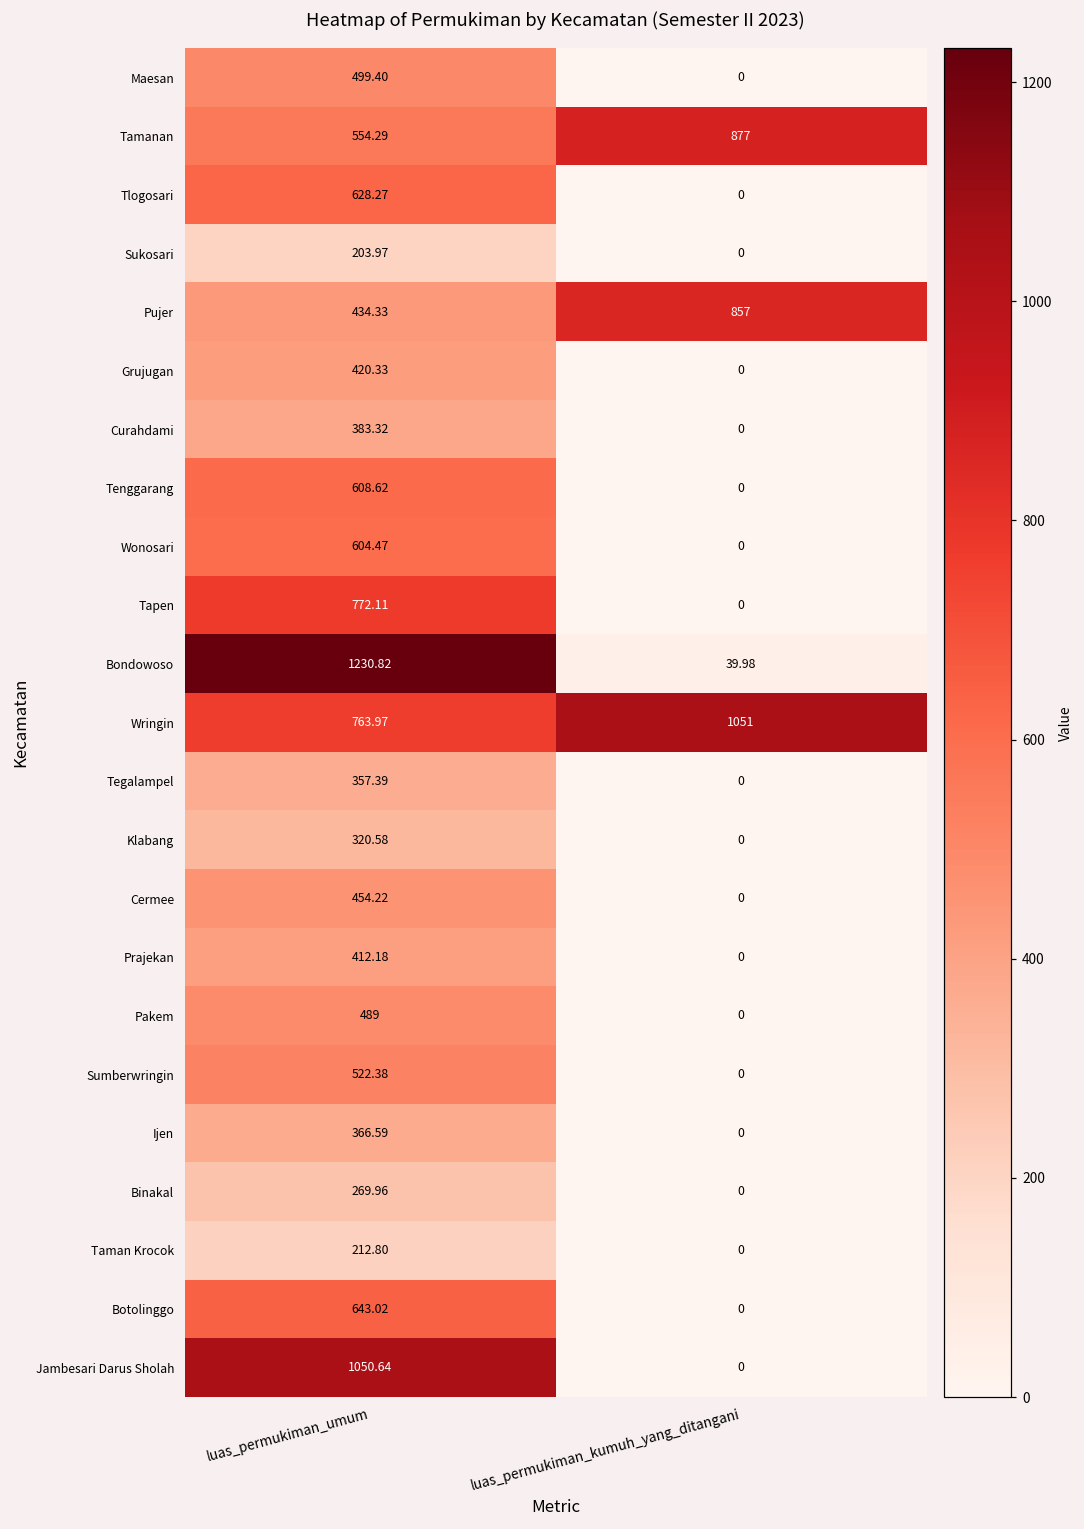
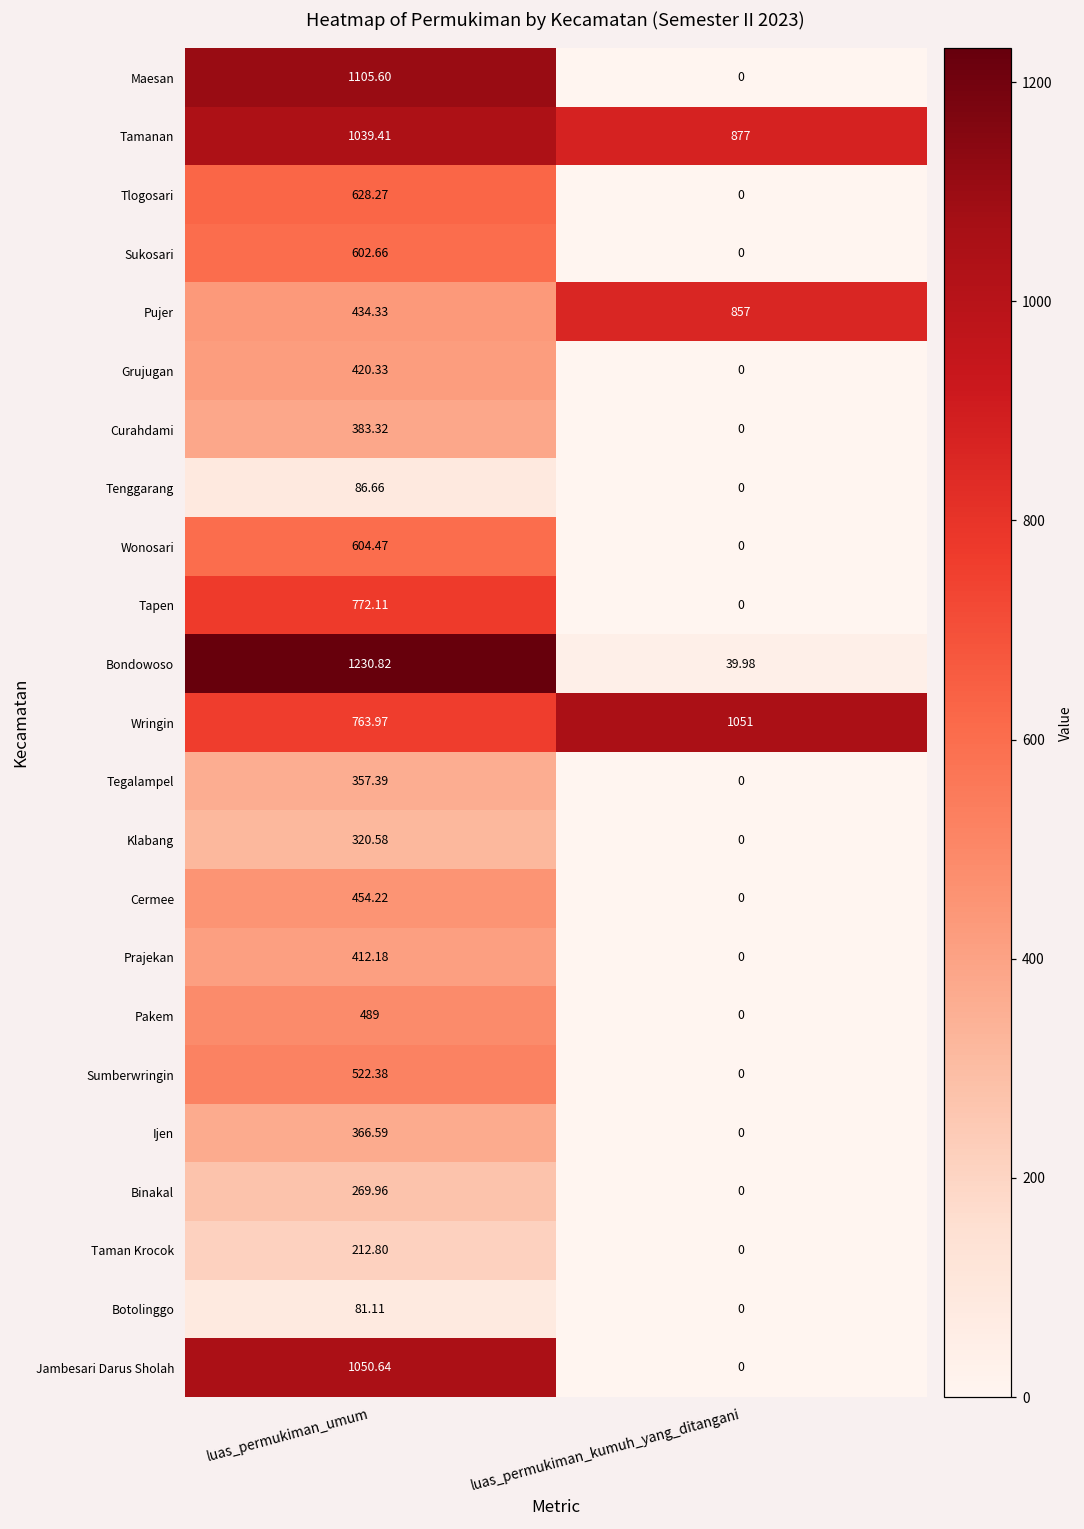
  {
    "Maesan": {
-     "luas_permukiman_umum": 499.40,
+     "luas_permukiman_umum": 1105.60,
      "luas_permukiman_kumuh_yang_ditangani": 0
    },
    "Tamanan": {
-     "luas_permukiman_umum": 554.29,
+     "luas_permukiman_umum": 1039.41,
      "luas_permukiman_kumuh_yang_ditangani": 877
    },
    "Tlogosari": {
      "luas_permukiman_umum": 628.27,
      "luas_permukiman_kumuh_yang_ditangani": 0
    },
    "Sukosari": {
-     "luas_permukiman_umum": 203.97,
+     "luas_permukiman_umum": 602.66,
      "luas_permukiman_kumuh_yang_ditangani": 0
    },
    "Pujer": {
      "luas_permukiman_umum": 434.33,
      "luas_permukiman_kumuh_yang_ditangani": 857
    },
    "Grujugan": {
      "luas_permukiman_umum": 420.33,
      "luas_permukiman_kumuh_yang_ditangani": 0
    },
    "Curahdami": {
      "luas_permukiman_umum": 383.32,
      "luas_permukiman_kumuh_yang_ditangani": 0
    },
    "Tenggarang": {
-     "luas_permukiman_umum": 608.62,
+     "luas_permukiman_umum": 86.66,
      "luas_permukiman_kumuh_yang_ditangani": 0
    },
    "Wonosari": {
      "luas_permukiman_umum": 604.47,
      "luas_permukiman_kumuh_yang_ditangani": 0
    },
    "Tapen": {
      "luas_permukiman_umum": 772.11,
      "luas_permukiman_kumuh_yang_ditangani": 0
    },
    "Bondowoso": {
      "luas_permukiman_umum": 1230.82,
      "luas_permukiman_kumuh_yang_ditangani": 39.98
    },
    "Wringin": {
      "luas_permukiman_umum": 763.97,
      "luas_permukiman_kumuh_yang_ditangani": 1051
    },
    "Tegalampel": {
      "luas_permukiman_umum": 357.39,
      "luas_permukiman_kumuh_yang_ditangani": 0
    },
    "Klabang": {
      "luas_permukiman_umum": 320.58,
      "luas_permukiman_kumuh_yang_ditangani": 0
    },
    "Cermee": {
      "luas_permukiman_umum": 454.22,
      "luas_permukiman_kumuh_yang_ditangani": 0
    },
    "Prajekan": {
      "luas_permukiman_umum": 412.18,
      "luas_permukiman_kumuh_yang_ditangani": 0
    },
    "Pakem": {
      "luas_permukiman_umum": 489,
      "luas_permukiman_kumuh_yang_ditangani": 0
    },
    "Sumberwringin": {
      "luas_permukiman_umum": 522.38,
      "luas_permukiman_kumuh_yang_ditangani": 0
    },
    "Ijen": {
      "luas_permukiman_umum": 366.59,
      "luas_permukiman_kumuh_yang_ditangani": 0
    },
    "Binakal": {
      "luas_permukiman_umum": 269.96,
      "luas_permukiman_kumuh_yang_ditangani": 0
    },
    "Taman Krocok": {
      "luas_permukiman_umum": 212.80,
      "luas_permukiman_kumuh_yang_ditangani": 0
    },
    "Botolinggo": {
-     "luas_permukiman_umum": 643.02,
+     "luas_permukiman_umum": 81.11,
      "luas_permukiman_kumuh_yang_ditangani": 0
    },
    "Jambesari Darus Sholah": {
      "luas_permukiman_umum": 1050.64,
      "luas_permukiman_kumuh_yang_ditangani": 0
    }
  }
